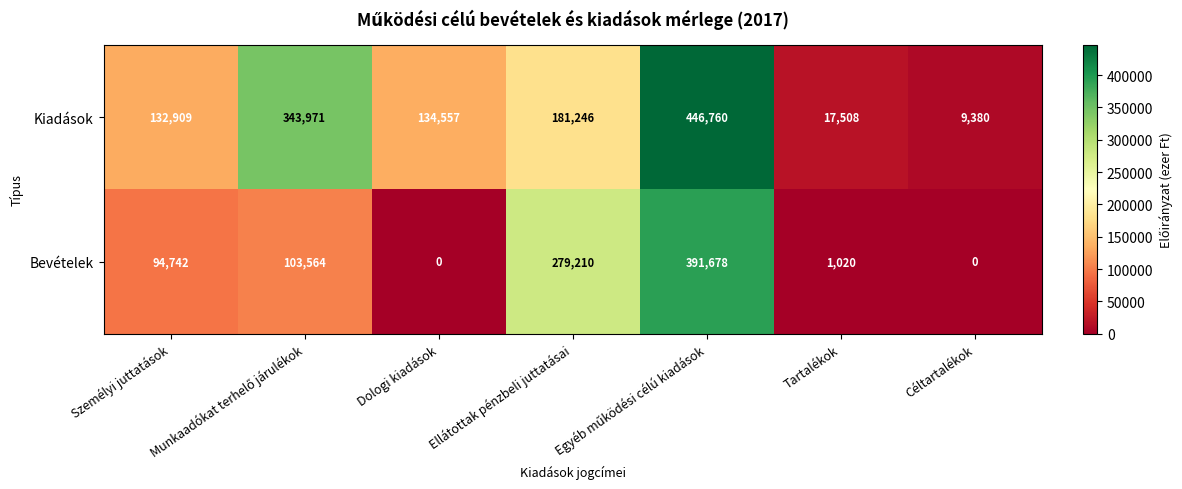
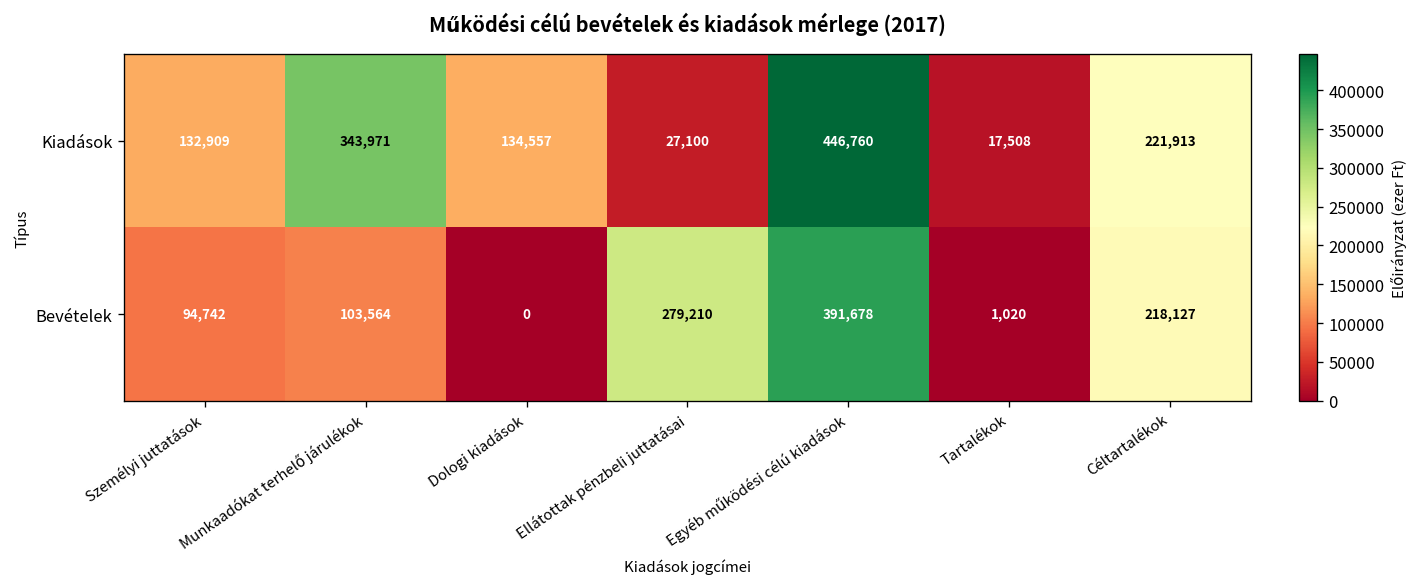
  {
    "Kiadások": {
      "Személyi juttatások": "132,909",
      "Munkaadókat terhelő járulékok": "343,971",
      "Dologi kiadások": "134,557",
-     "Ellátottak pénzbeli juttatásai": "181,246",
+     "Ellátottak pénzbeli juttatásai": "27,100",
      "Egyéb működési célú kiadások": "446,760",
      "Tartalékok": "17,508",
-     "Céltartalékok": "9,380"
+     "Céltartalékok": "221,913"
    },
    "Bevételek": {
      "Személyi juttatások": "94,742",
      "Munkaadókat terhelő járulékok": "103,564",
      "Dologi kiadások": "0",
      "Ellátottak pénzbeli juttatásai": "279,210",
      "Egyéb működési célú kiadások": "391,678",
      "Tartalékok": "1,020",
-     "Céltartalékok": "0"
+     "Céltartalékok": "218,127"
    }
  }
